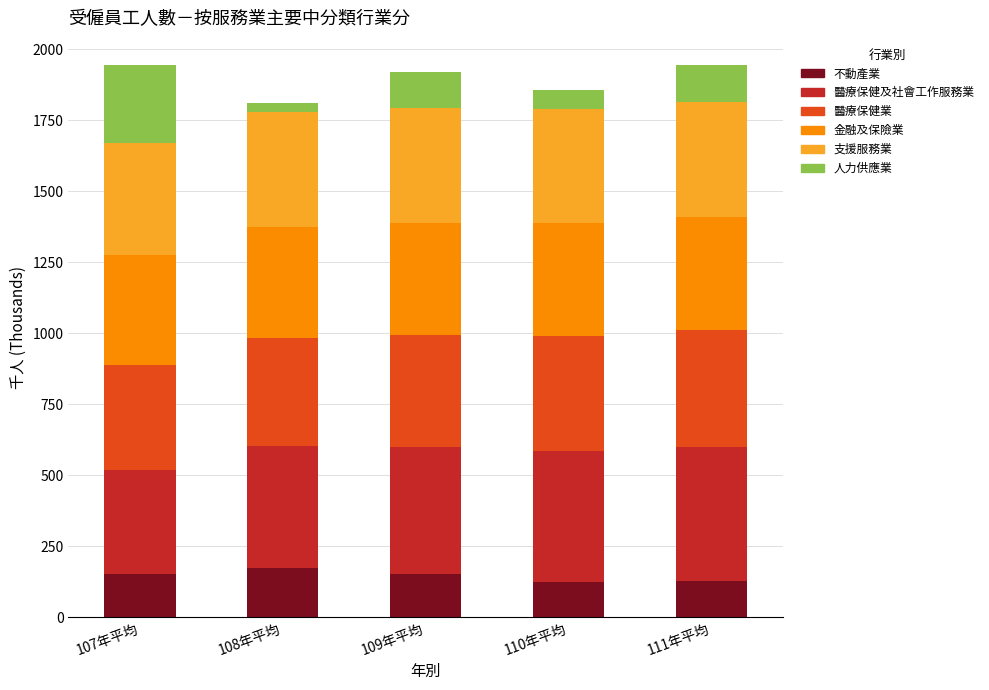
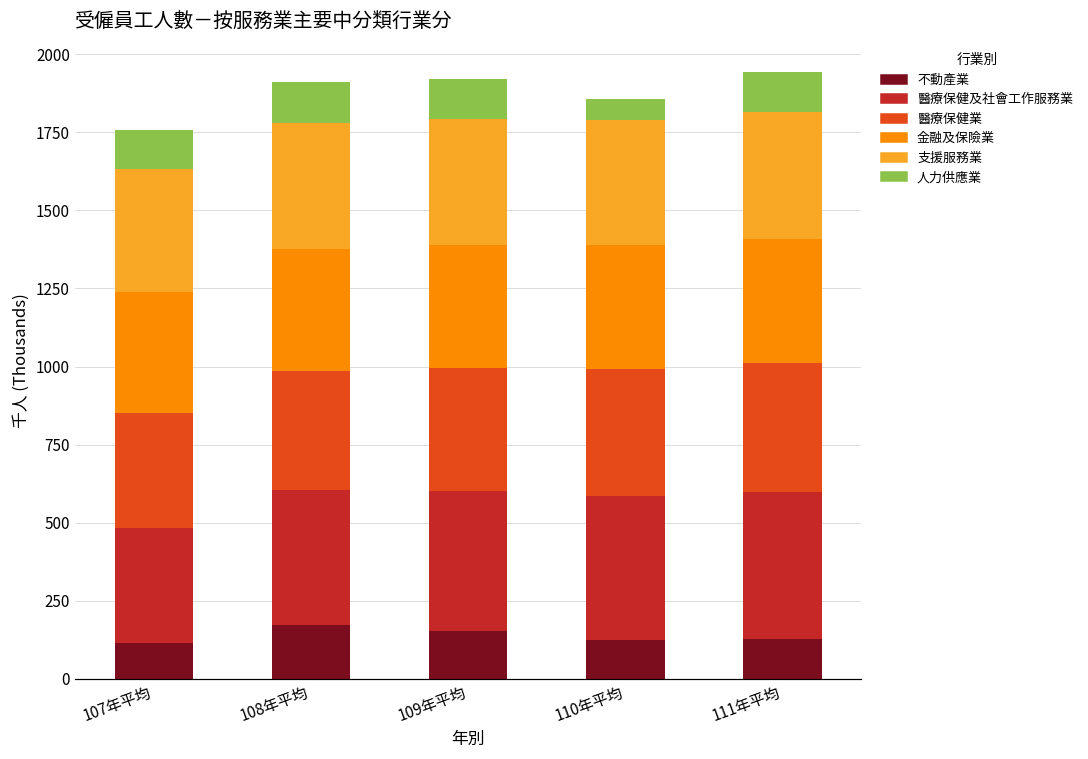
  {
    "不動產業": {
-     "107年平均": 150,
+     "107年平均": 120,
      "108年平均": 170,
      "109年平均": 150,
      "110年平均": 130,
      "111年平均": 130
    },
    "人力供應業": {
-     "107年平均": 270,
-     "108年平均": 30,
+     "107年平均": 130,
+     "108年平均": 130,
      "109年平均": 130,
      "110年平均": 70,
      "111年平均": 130
    }
  }
